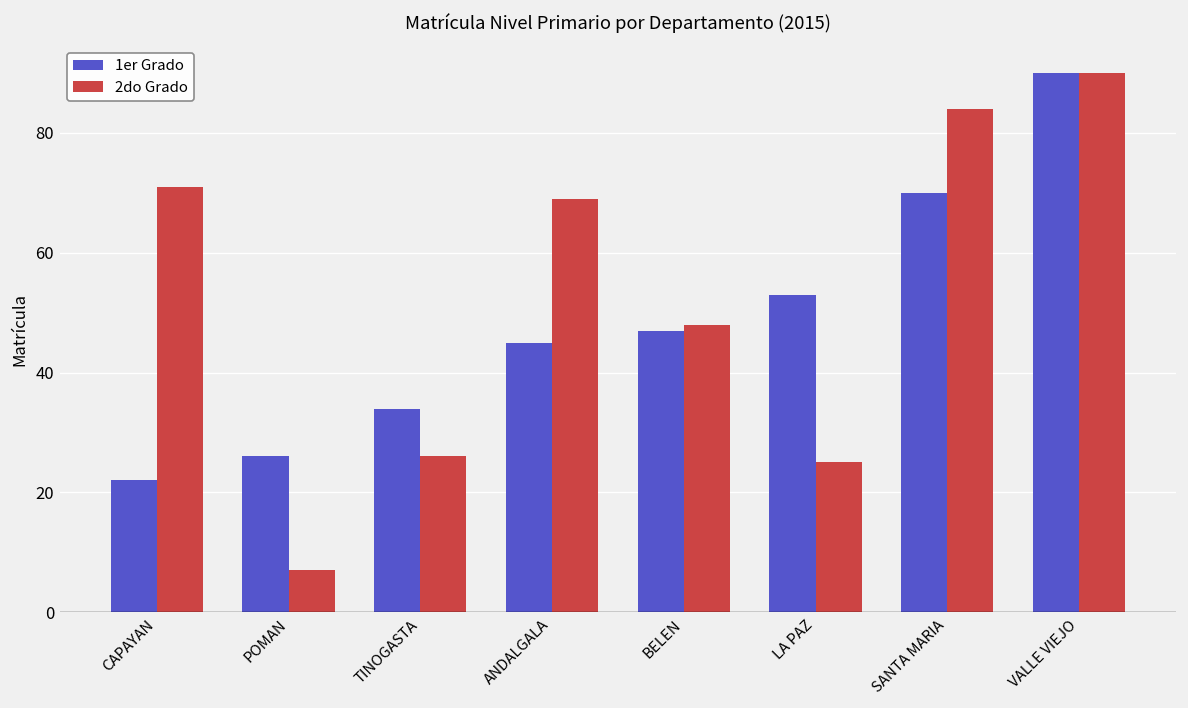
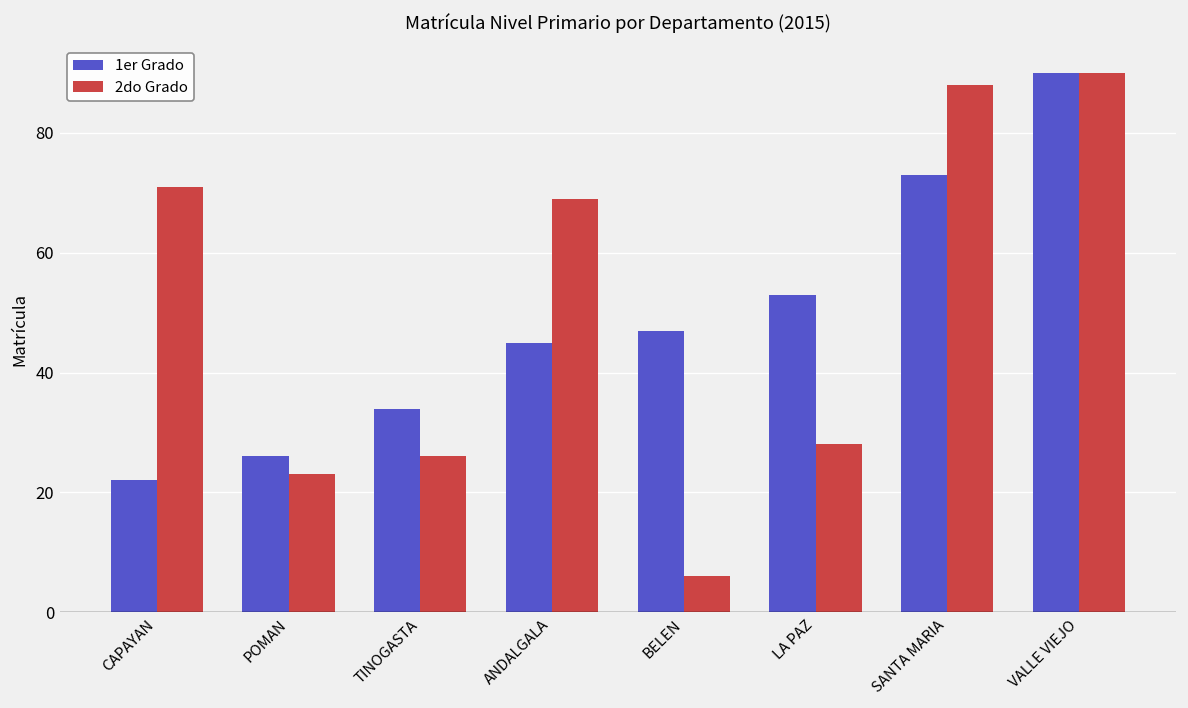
  {
    "1er Grado": {
      "CAPAYAN": 22,
      "POMAN": 26,
      "TINOGASTA": 34,
      "ANDALGALA": 45,
      "BELEN": 47,
      "LA PAZ": 53,
-     "SANTA MARIA": 70,
+     "SANTA MARIA": 73,
      "VALLE VIEJO": 90
    },
    "2do Grado": {
      "CAPAYAN": 71,
-     "POMAN": 7,
+     "POMAN": 23,
      "TINOGASTA": 26,
      "ANDALGALA": 69,
-     "BELEN": 48,
-     "LA PAZ": 25,
-     "SANTA MARIA": 84,
+     "BELEN": 6,
+     "LA PAZ": 28,
+     "SANTA MARIA": 88,
      "VALLE VIEJO": 90
    }
  }
